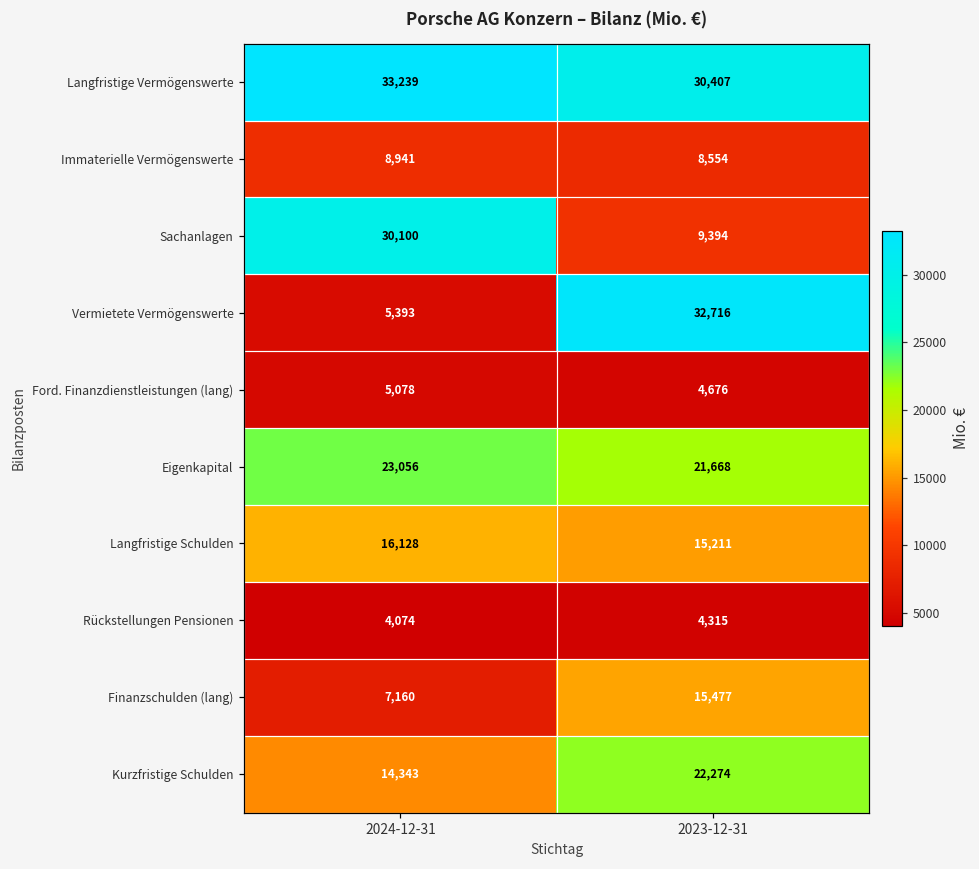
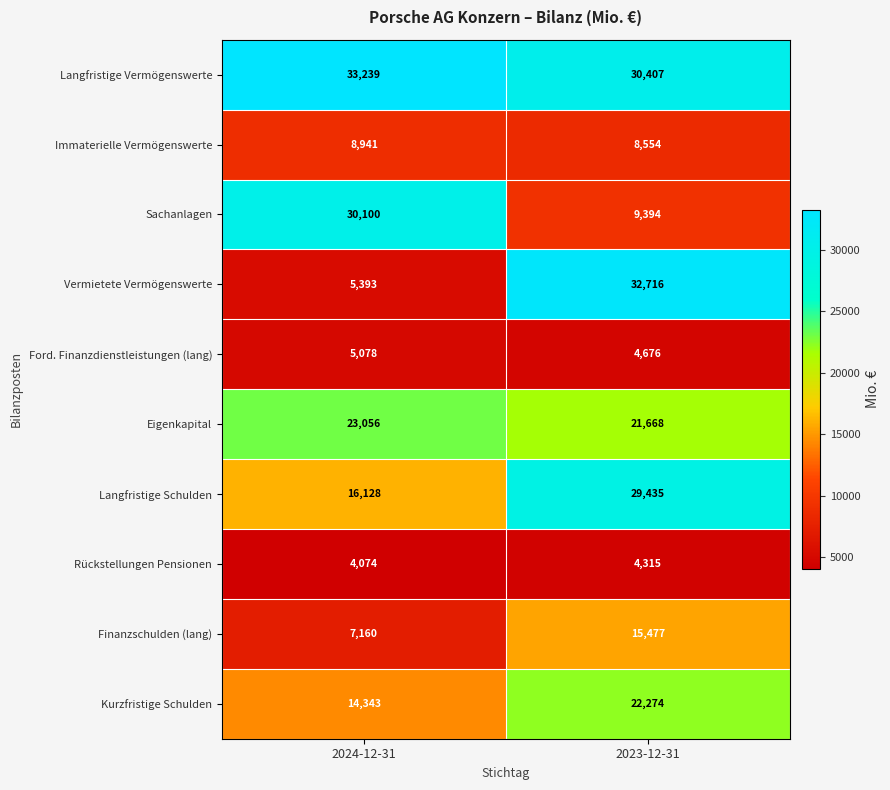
  {
    "Langfristige Vermögenswerte": {
      "2024-12-31": "33,239",
      "2023-12-31": "30,407"
    },
    "Immaterielle Vermögenswerte": {
      "2024-12-31": "8,941",
      "2023-12-31": "8,554"
    },
    "Sachanlagen": {
      "2024-12-31": "30,100",
      "2023-12-31": "9,394"
    },
    "Vermietete Vermögenswerte": {
      "2024-12-31": "5,393",
      "2023-12-31": "32,716"
    },
    "Ford. Finanzdienstleistungen (lang)": {
      "2024-12-31": "5,078",
      "2023-12-31": "4,676"
    },
    "Eigenkapital": {
      "2024-12-31": "23,056",
      "2023-12-31": "21,668"
    },
    "Langfristige Schulden": {
      "2024-12-31": "16,128",
-     "2023-12-31": "15,211"
+     "2023-12-31": "29,435"
    },
    "Rückstellungen Pensionen": {
      "2024-12-31": "4,074",
      "2023-12-31": "4,315"
    },
    "Finanzschulden (lang)": {
      "2024-12-31": "7,160",
      "2023-12-31": "15,477"
    },
    "Kurzfristige Schulden": {
      "2024-12-31": "14,343",
      "2023-12-31": "22,274"
    }
  }
